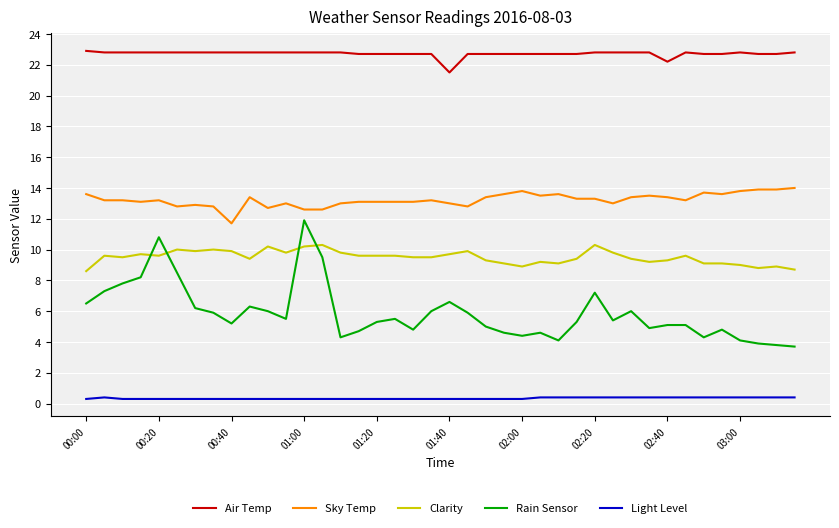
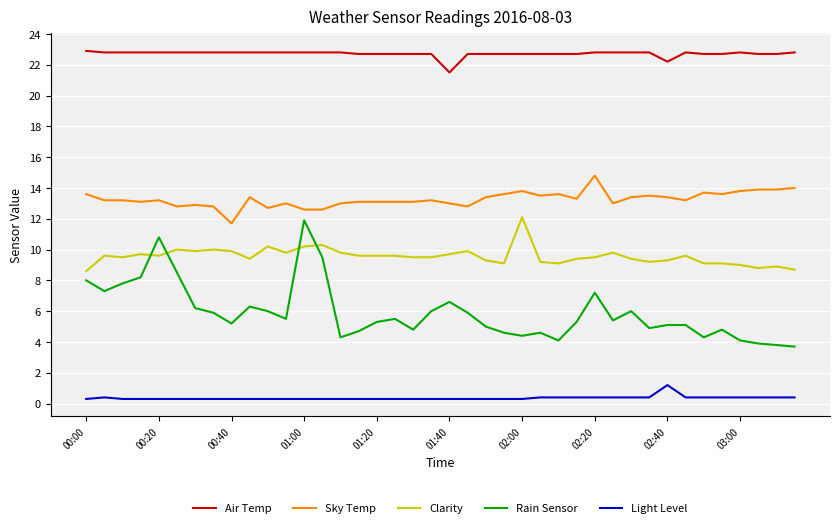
  {
    "Air Temp": {
      "00:00": 22.9,
      "00:20": 22.8,
      "00:40": 22.8,
      "01:00": 22.8,
      "01:20": 22.7,
      "01:40": 21.5,
      "02:00": 22.7,
      "02:20": 22.8,
      "02:40": 22.2,
      "03:00": 22.8
    },
    "Sky Temp": {
      "00:00": 13.6,
      "00:20": 13.2,
      "00:40": 11.7,
      "01:00": 12.6,
      "01:20": 13.1,
      "01:40": 13.0,
      "02:00": 13.8,
-     "02:20": 13.3,
+     "02:20": 14.8,
      "02:40": 13.4,
      "03:00": 13.8
    },
    "Clarity": {
      "00:00": 8.6,
      "00:20": 9.6,
      "00:40": 9.9,
      "01:00": 10.2,
      "01:20": 9.6,
      "01:40": 9.7,
-     "02:00": 8.9,
-     "02:20": 10.3,
+     "02:00": 12.1,
+     "02:20": 9.5,
      "02:40": 9.3,
      "03:00": 9.0
    },
    "Rain Sensor": {
-     "00:00": 6.5,
+     "00:00": 8.0,
      "00:20": 10.8,
      "00:40": 5.2,
      "01:00": 11.9,
      "01:20": 5.3,
      "01:40": 6.6,
      "02:00": 4.4,
      "02:20": 7.2,
      "02:40": 5.1,
      "03:00": 4.1
    },
    "Light Level": {
      "00:00": 0.3,
      "00:20": 0.3,
      "00:40": 0.3,
      "01:00": 0.3,
      "01:20": 0.3,
      "01:40": 0.3,
      "02:00": 0.3,
      "02:20": 0.4,
-     "02:40": 0.4,
+     "02:40": 1.2,
      "03:00": 0.4
    }
  }
